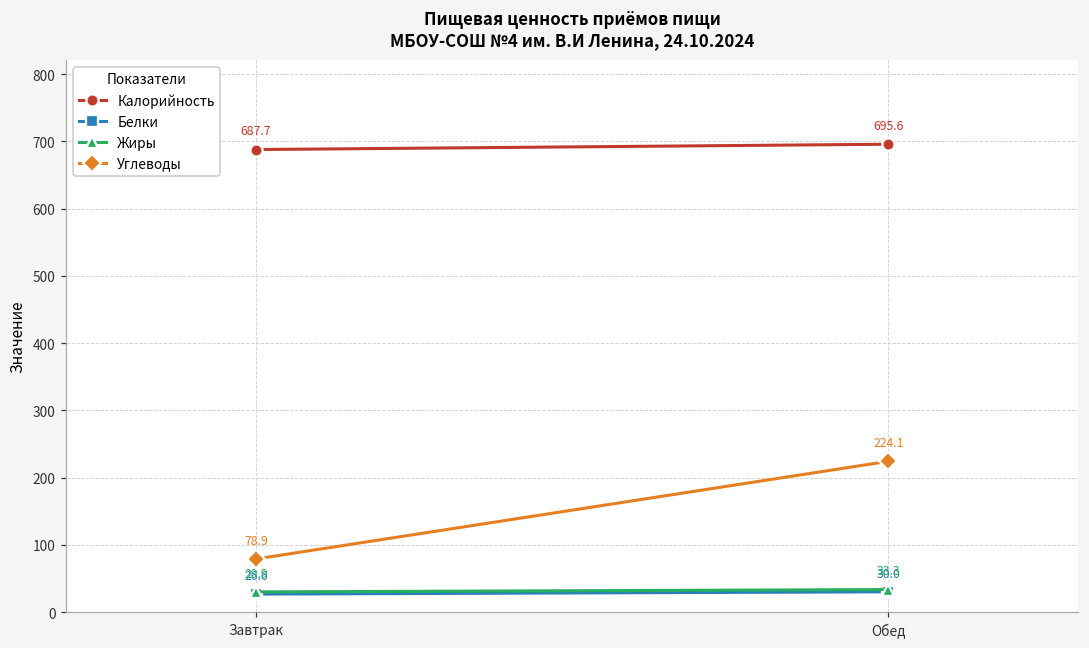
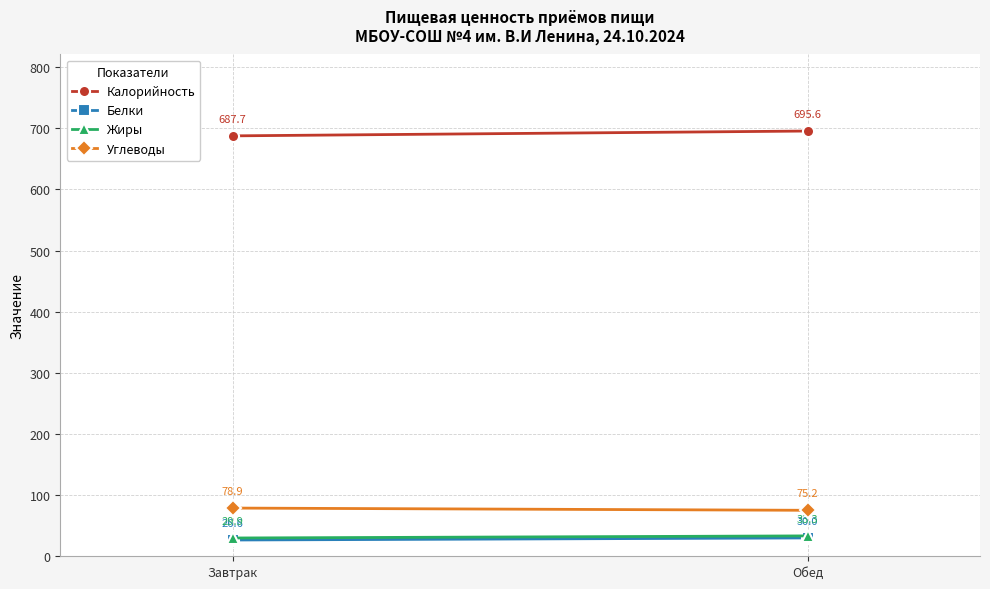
  {
    "Калорийность": {
      "Завтрак": 687.7,
      "Обед": 695.6
    },
    "Углеводы": {
      "Завтрак": 78.9,
-     "Обед": 224.1
+     "Обед": 75.2
    }
  }
